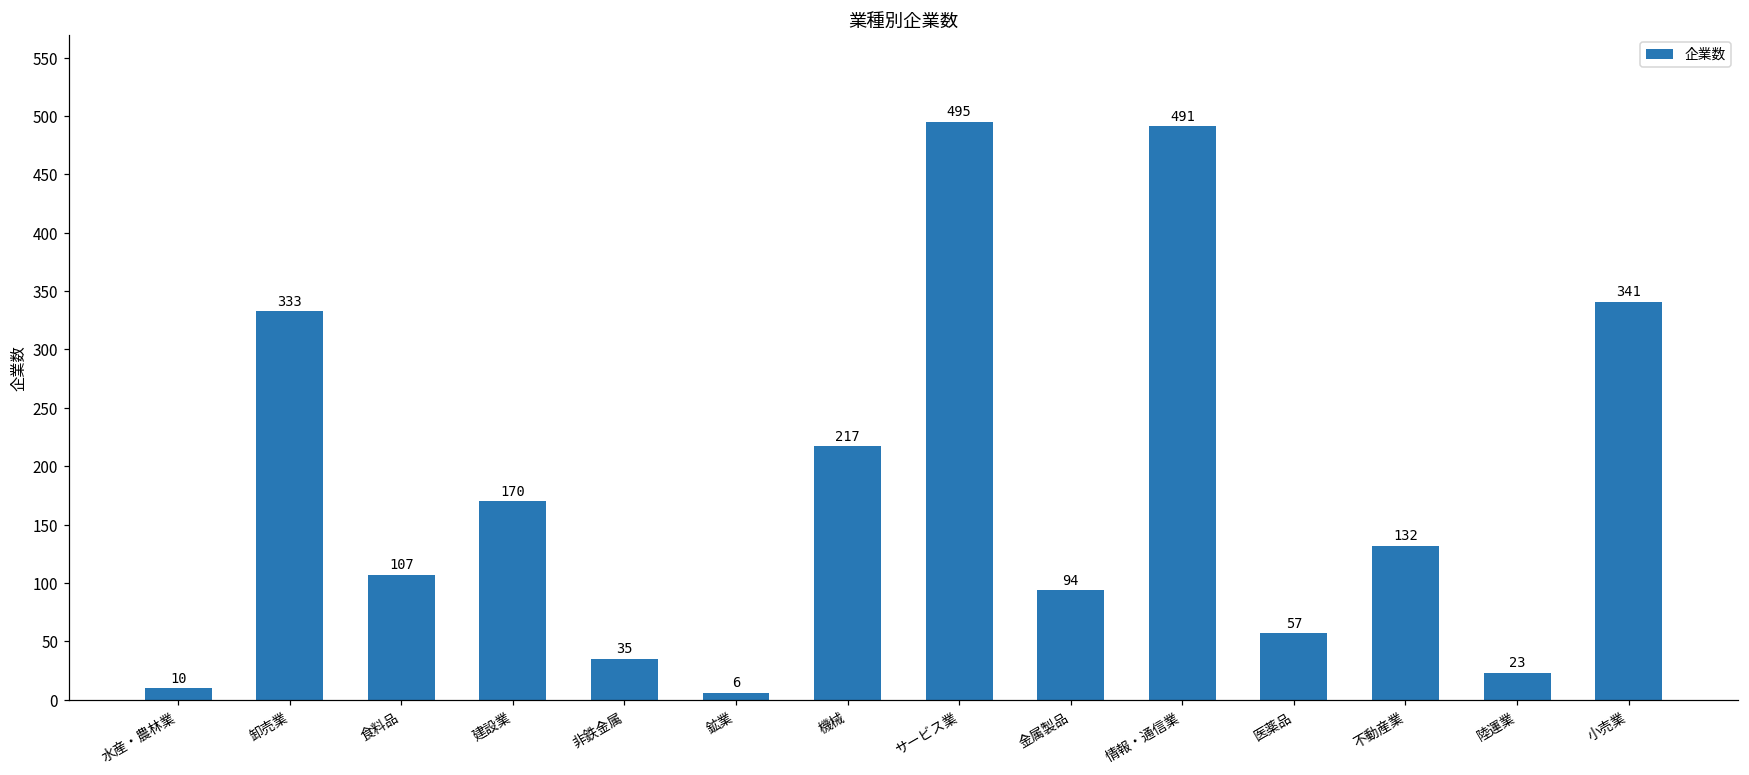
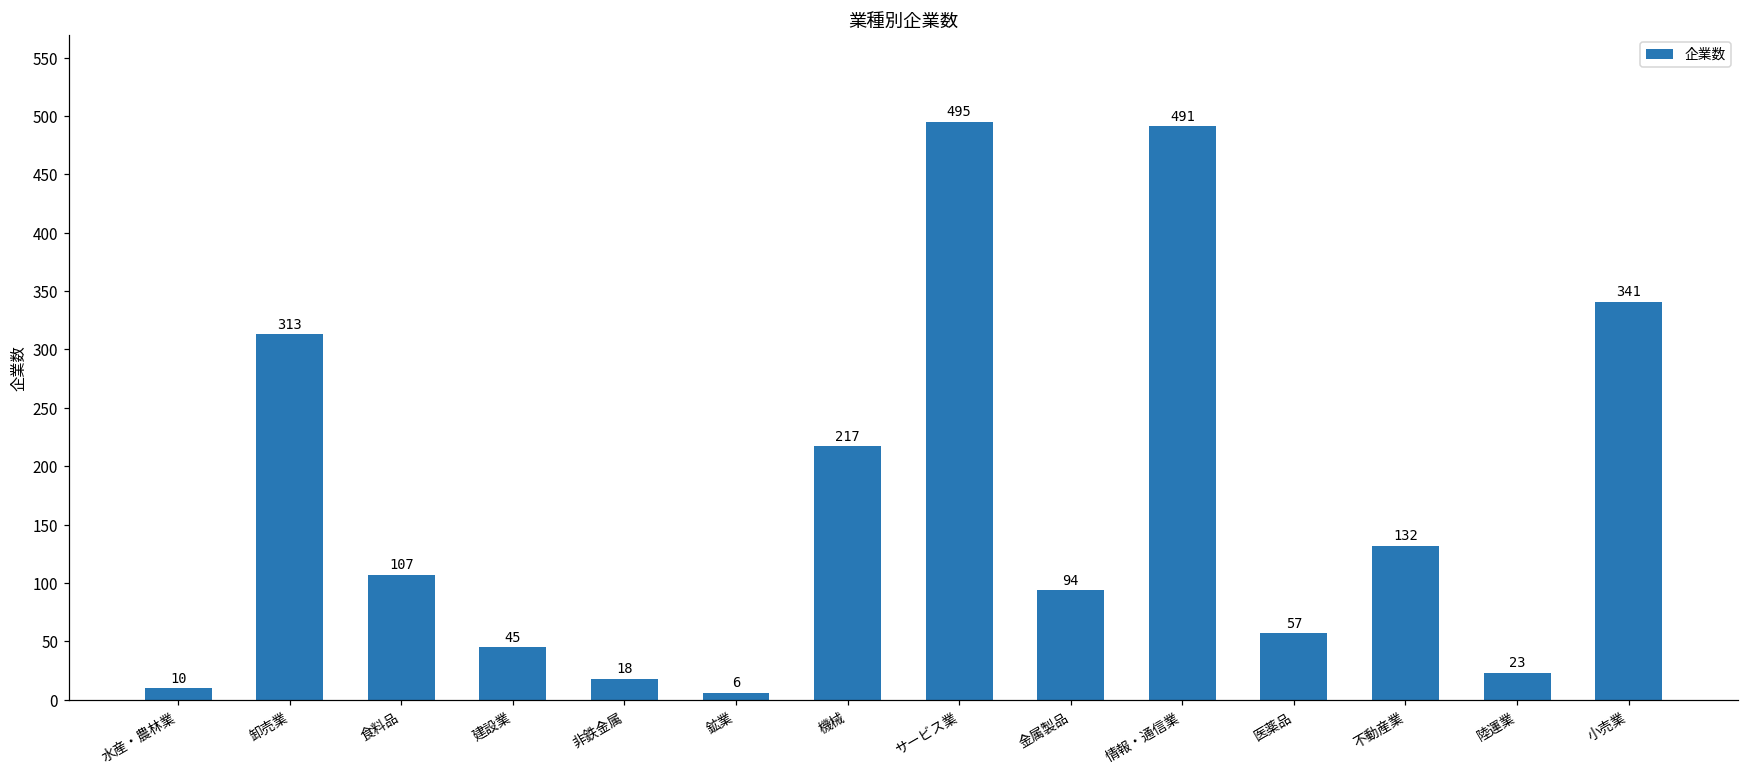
  {
    "水産・農林業": 10,
-   "卸売業": 333,
+   "卸売業": 313,
    "食料品": 107,
-   "建設業": 170,
-   "非鉄金属": 35,
+   "建設業": 45,
+   "非鉄金属": 18,
    "鉱業": 6,
    "機械": 217,
    "サービス業": 495,
    "金属製品": 94,
    "情報・通信業": 491,
    "医薬品": 57,
    "不動産業": 132,
    "陸運業": 23,
    "小売業": 341
  }
